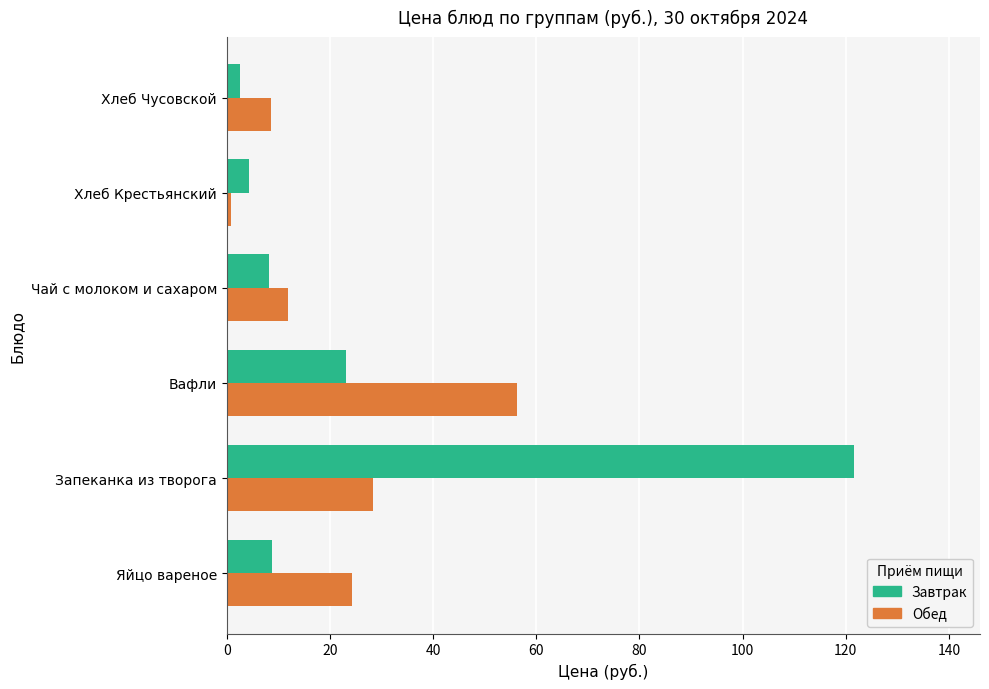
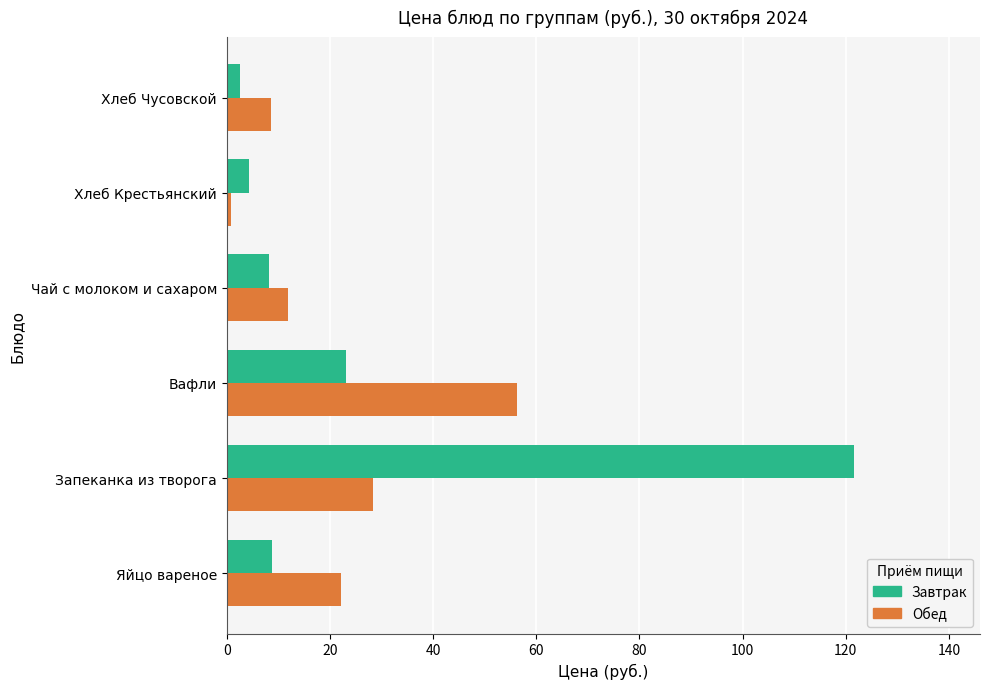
  {
    "Завтрак": {
      "Хлеб Чусовской": 3,
      "Хлеб Крестьянский": 4,
      "Чай с молоком и сахаром": 8,
      "Вафли": 23,
      "Запеканка из творога": 122,
      "Яйцо вареное": 9
    },
    "Обед": {
      "Хлеб Чусовской": 9,
      "Хлеб Крестьянский": 1,
      "Чай с молоком и сахаром": 12,
      "Вафли": 56,
      "Запеканка из творога": 28,
-     "Яйцо вареное": 24
+     "Яйцо вареное": 22
    }
  }
